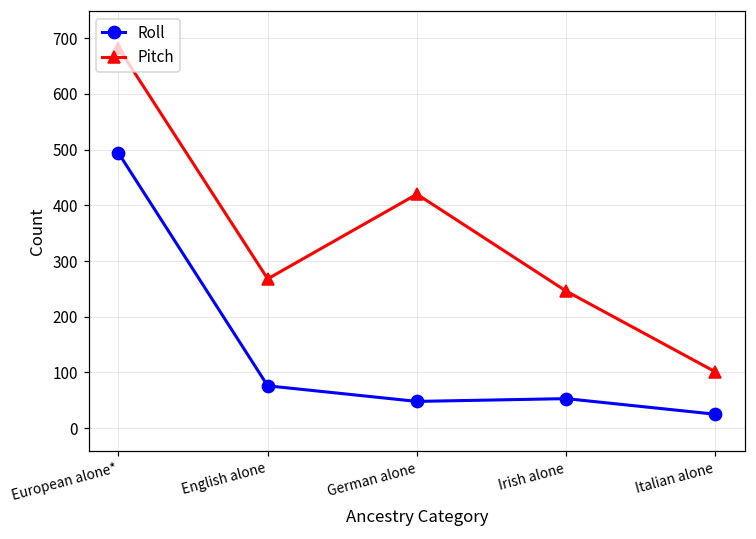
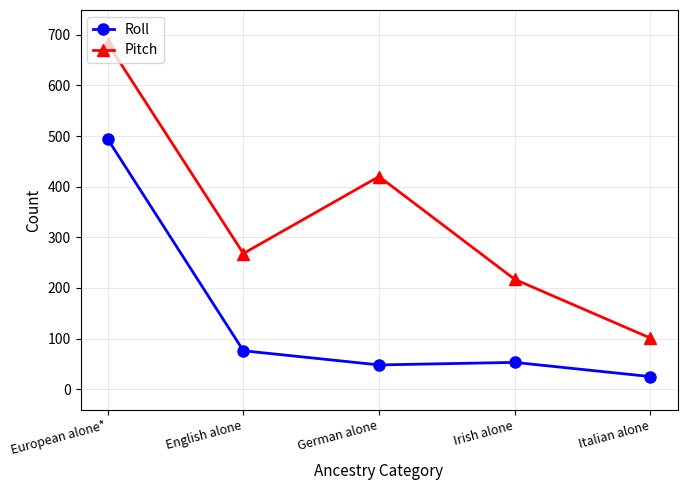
  {
    "Roll": {
      "European alone*": 490,
      "English alone": 80,
      "German alone": 50,
      "Irish alone": 50,
      "Italian alone": 30
    },
    "Pitch": {
      "English alone": 270,
      "German alone": 420,
-     "Irish alone": 250,
+     "Irish alone": 220,
      "Italian alone": 100
    }
  }
